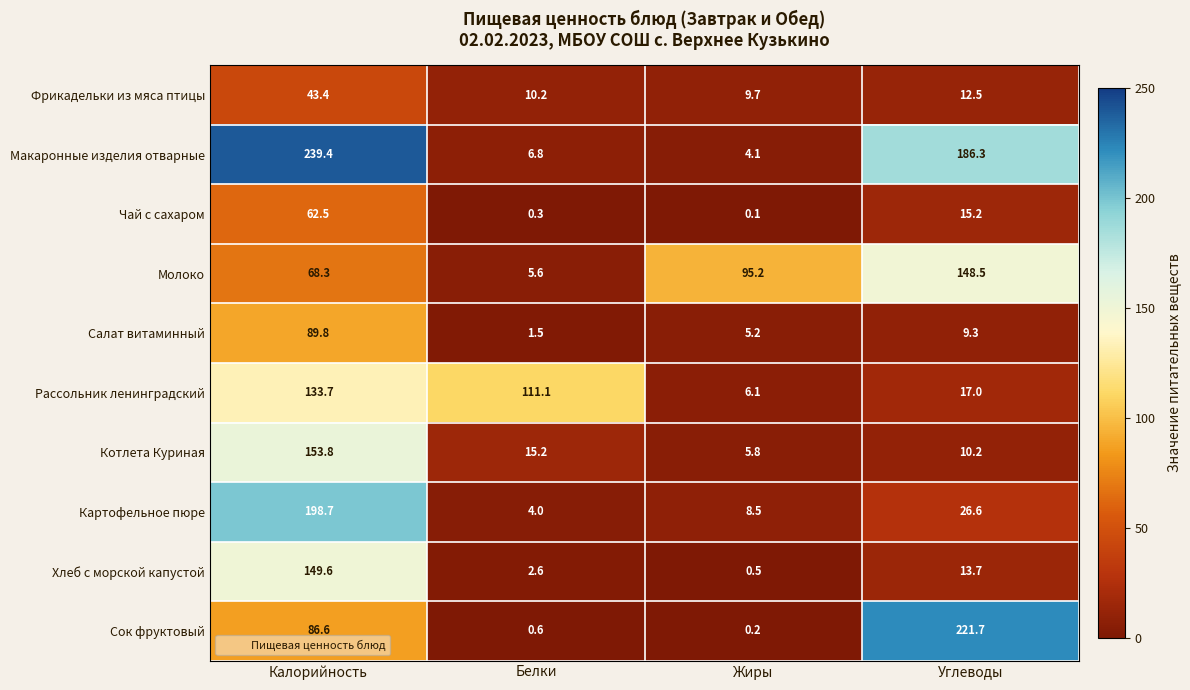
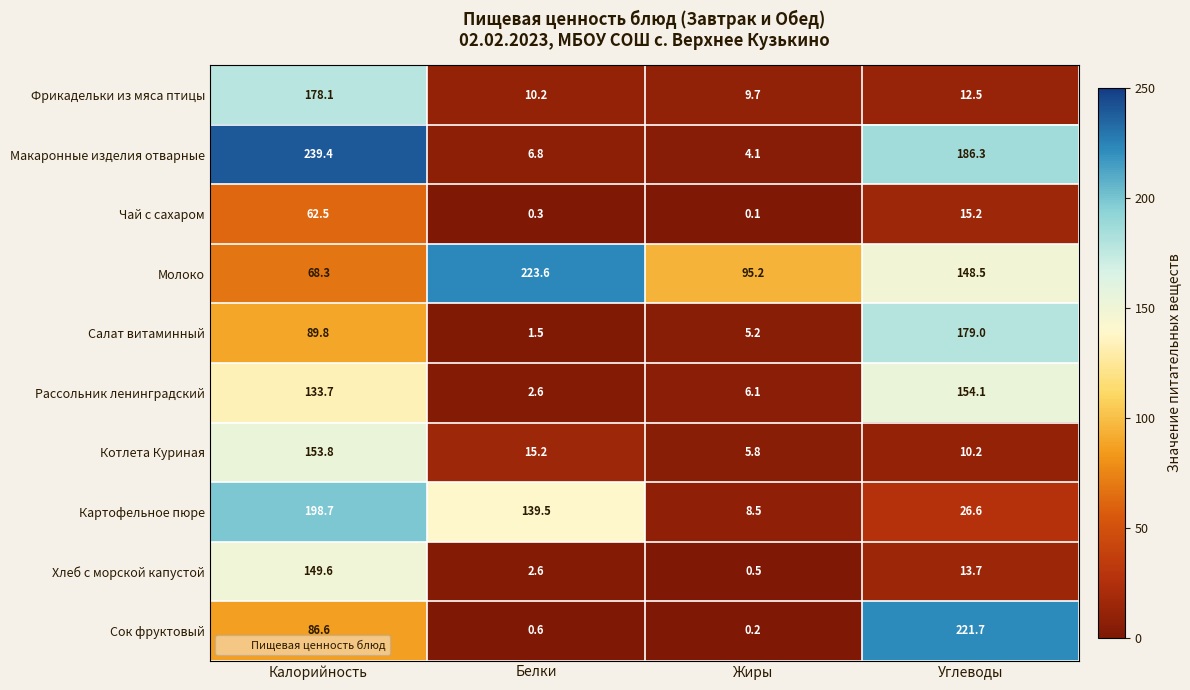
  {
    "Фрикадельки из мяса птицы": {
-     "Калорийность": 43.4,
+     "Калорийность": 178.1,
      "Белки": 10.2,
      "Жиры": 9.7,
      "Углеводы": 12.5
    },
    "Макаронные изделия отварные": {
      "Калорийность": 239.4,
      "Белки": 6.8,
      "Жиры": 4.1,
      "Углеводы": 186.3
    },
    "Чай с сахаром": {
      "Калорийность": 62.5,
      "Белки": 0.3,
      "Жиры": 0.1,
      "Углеводы": 15.2
    },
    "Молоко": {
      "Калорийность": 68.3,
-     "Белки": 5.6,
+     "Белки": 223.6,
      "Жиры": 95.2,
      "Углеводы": 148.5
    },
    "Салат витаминный": {
      "Калорийность": 89.8,
      "Белки": 1.5,
      "Жиры": 5.2,
-     "Углеводы": 9.3
+     "Углеводы": 179.0
    },
    "Рассольник ленинградский": {
      "Калорийность": 133.7,
-     "Белки": 111.1,
+     "Белки": 2.6,
      "Жиры": 6.1,
-     "Углеводы": 17.0
+     "Углеводы": 154.1
    },
    "Котлета Куриная": {
      "Калорийность": 153.8,
      "Белки": 15.2,
      "Жиры": 5.8,
      "Углеводы": 10.2
    },
    "Картофельное пюре": {
      "Калорийность": 198.7,
-     "Белки": 4.0,
+     "Белки": 139.5,
      "Жиры": 8.5,
      "Углеводы": 26.6
    },
    "Хлеб с морской капустой": {
      "Калорийность": 149.6,
      "Белки": 2.6,
      "Жиры": 0.5,
      "Углеводы": 13.7
    },
    "Сок фруктовый": {
      "Белки": 0.6,
      "Жиры": 0.2,
      "Углеводы": 221.7
    }
  }
